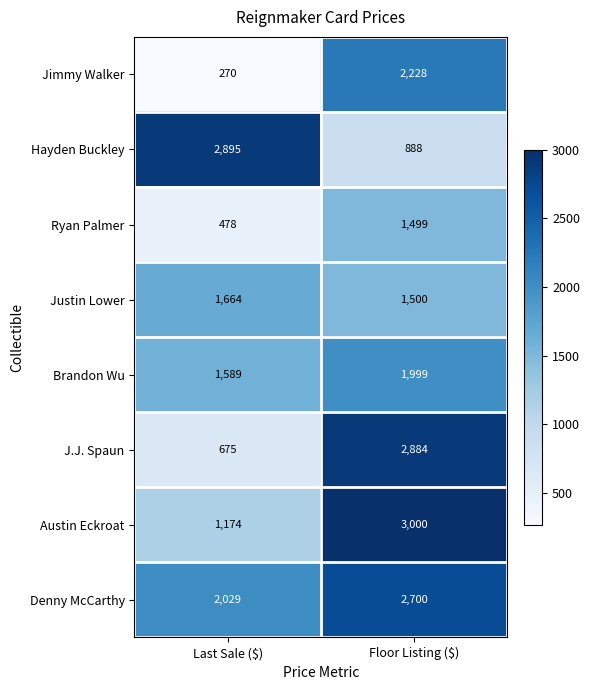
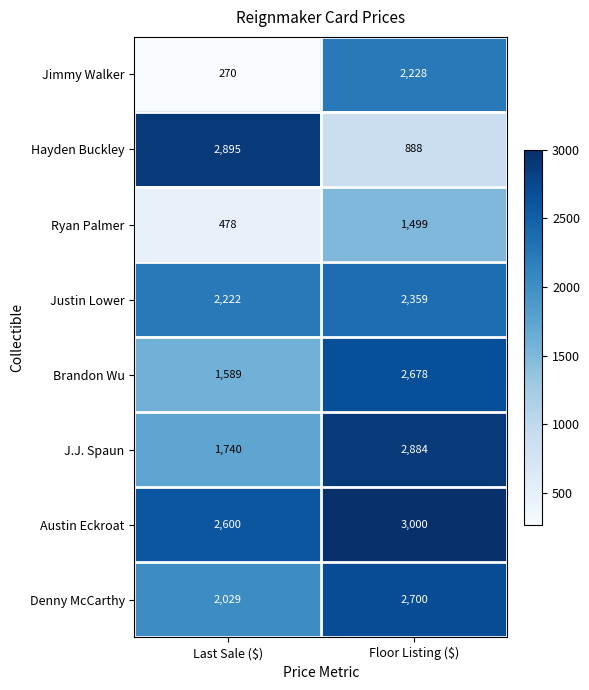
  {
    "Jimmy Walker": {
      "Last Sale ($)": "270",
      "Floor Listing ($)": "2,228"
    },
    "Hayden Buckley": {
      "Last Sale ($)": "2,895",
      "Floor Listing ($)": "888"
    },
    "Ryan Palmer": {
      "Last Sale ($)": "478",
      "Floor Listing ($)": "1,499"
    },
    "Justin Lower": {
-     "Last Sale ($)": "1,664",
-     "Floor Listing ($)": "1,500"
+     "Last Sale ($)": "2,222",
+     "Floor Listing ($)": "2,359"
    },
    "Brandon Wu": {
      "Last Sale ($)": "1,589",
-     "Floor Listing ($)": "1,999"
+     "Floor Listing ($)": "2,678"
    },
    "J.J. Spaun": {
-     "Last Sale ($)": "675",
+     "Last Sale ($)": "1,740",
      "Floor Listing ($)": "2,884"
    },
    "Austin Eckroat": {
-     "Last Sale ($)": "1,174",
+     "Last Sale ($)": "2,600",
      "Floor Listing ($)": "3,000"
    },
    "Denny McCarthy": {
      "Last Sale ($)": "2,029",
      "Floor Listing ($)": "2,700"
    }
  }
